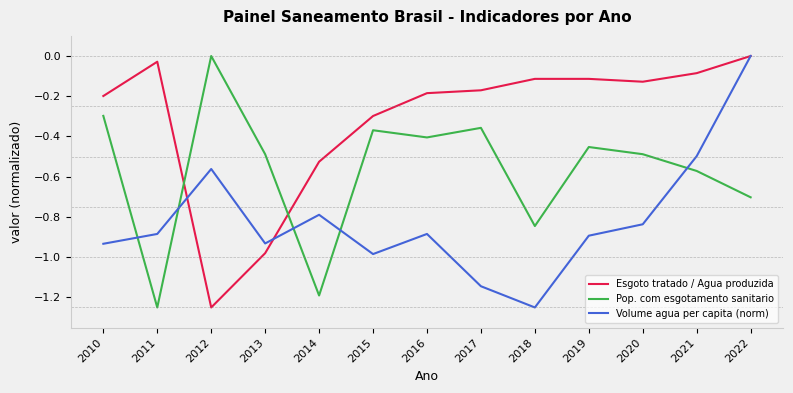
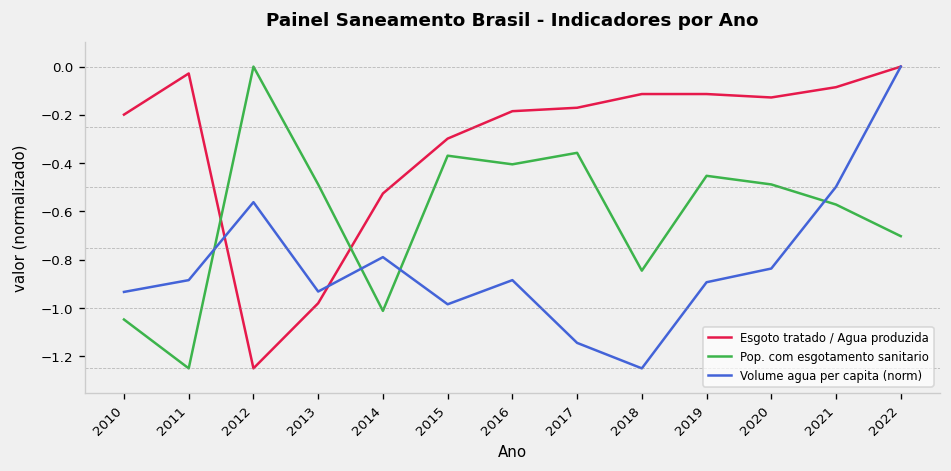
  {
    "Esgoto tratado / Agua produzida": {
      "2010": -0.20,
      "2011": -0.03,
      "2012": -1.25,
      "2013": -0.98,
      "2014": -0.53,
      "2015": -0.30,
      "2016": -0.18,
      "2017": -0.17,
      "2018": -0.11,
      "2019": -0.11,
      "2020": -0.13,
      "2021": -0.09
    },
    "Pop. com esgotamento sanitario": {
-     "2010": -0.30,
+     "2010": -1.05,
      "2011": -1.25,
      "2012": 0.00,
      "2013": -0.49,
-     "2014": -1.19,
+     "2014": -1.01,
      "2015": -0.37,
      "2016": -0.40,
      "2017": -0.36,
      "2018": -0.85,
      "2019": -0.45,
      "2020": -0.49,
      "2021": -0.57,
      "2022": -0.70
    },
    "Volume agua per capita (norm)": {
      "2010": -0.93,
      "2011": -0.88,
      "2012": -0.56,
      "2013": -0.93,
      "2014": -0.79,
      "2015": -0.98,
      "2016": -0.88,
      "2017": -1.14,
      "2018": -1.25,
      "2019": -0.89,
      "2020": -0.84,
      "2021": -0.50
    }
  }
